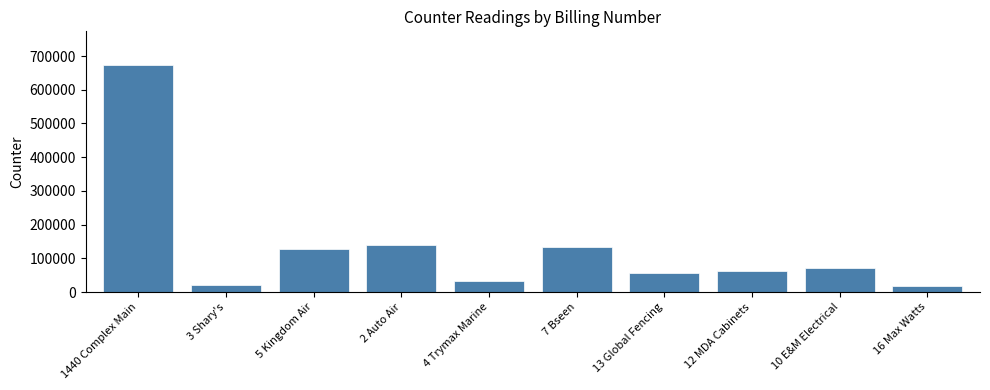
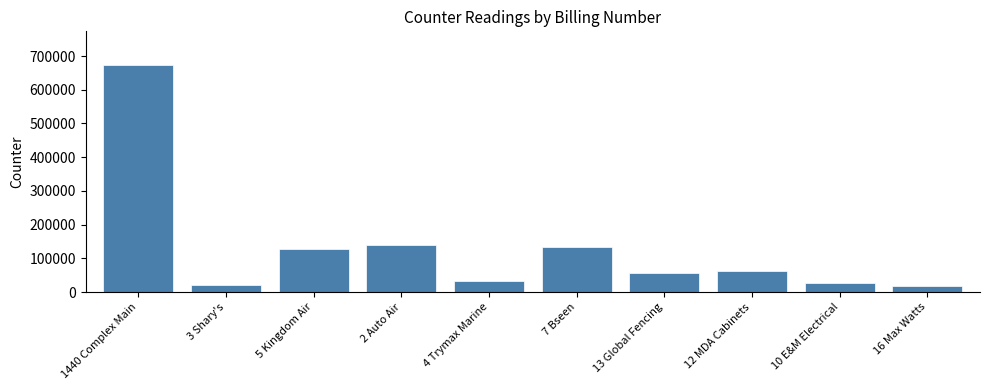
  {
    "1440 Complex Main": 670000,
    "3 Shary's": 20000,
    "5 Kingdom Air": 130000,
    "2 Auto Air": 140000,
    "4 Trymax Marine": 30000,
    "7 Bseen": 130000,
    "13 Global Fencing": 60000,
    "12 MDA Cabinets": 60000,
-   "10 E&M Electrical": 70000,
+   "10 E&M Electrical": 30000,
    "16 Max Watts": 20000
  }
